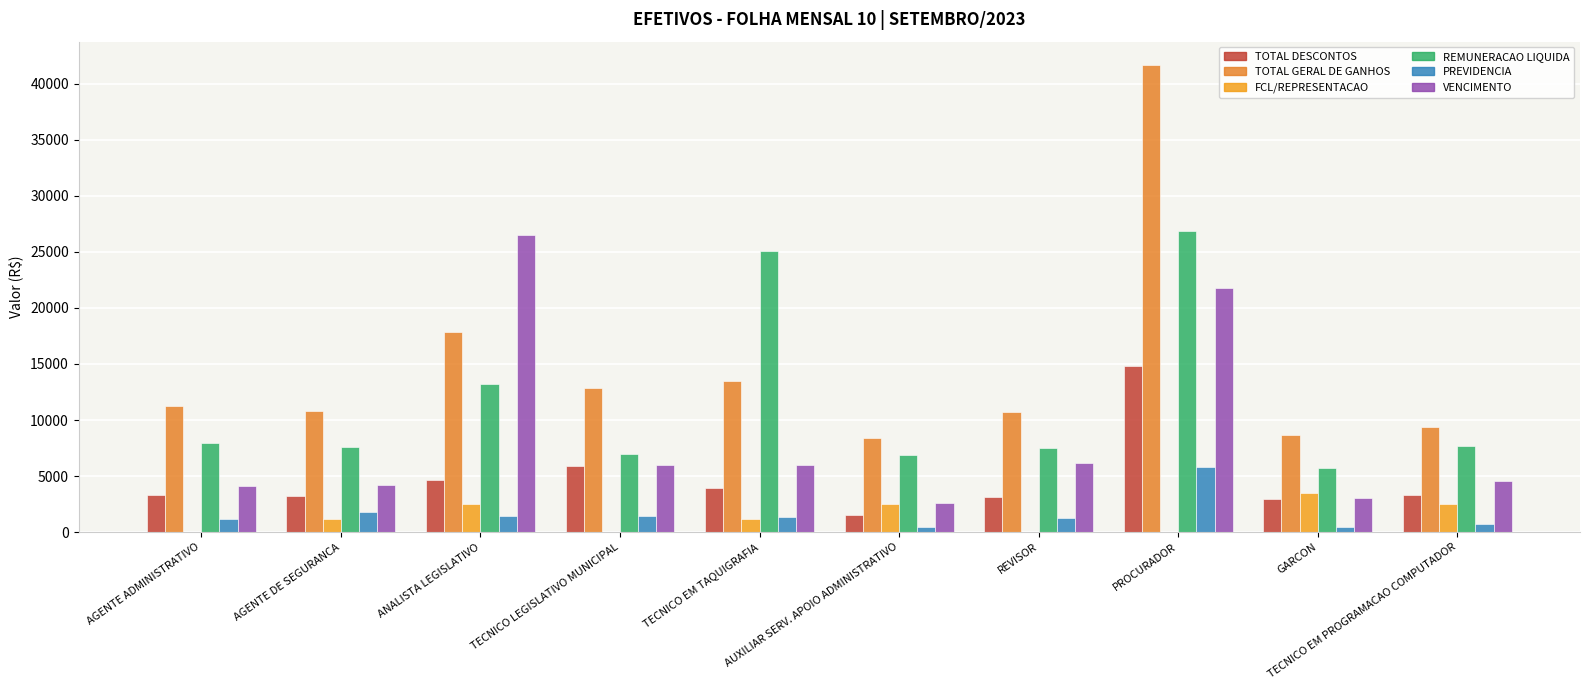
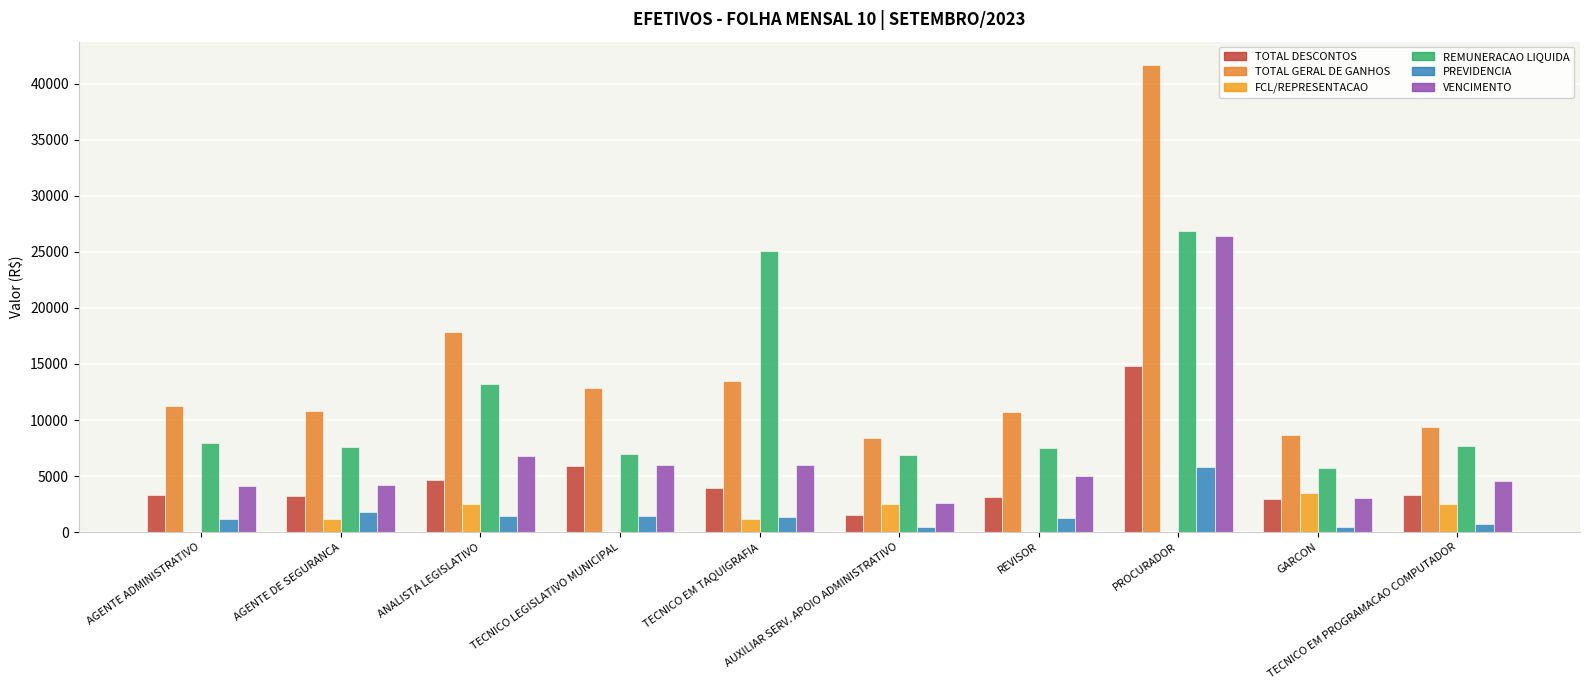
  {
    "TOTAL DESCONTOS": {
      "AGENTE ADMINISTRATIVO": 3300,
      "AGENTE DE SEGURANCA": 3200,
      "ANALISTA LEGISLATIVO": 4700,
      "TECNICO LEGISLATIVO MUNICIPAL": 5900,
      "TECNICO EM TAQUIGRAFIA": 3900,
      "AUXILIAR SERV. APOIO ADMINISTRATIVO": 1500,
      "REVISOR": 3200,
      "PROCURADOR": 14800,
      "GARCON": 3000,
      "TECNICO EM PROGRAMACAO COMPUTADOR": 3300
    },
    "REMUNERACAO LIQUIDA": {
      "AGENTE ADMINISTRATIVO": 8000,
      "AGENTE DE SEGURANCA": 7600,
      "ANALISTA LEGISLATIVO": 13200,
      "TECNICO LEGISLATIVO MUNICIPAL": 6900,
      "TECNICO EM TAQUIGRAFIA": 25000,
      "AUXILIAR SERV. APOIO ADMINISTRATIVO": 6900,
      "REVISOR": 7500,
      "PROCURADOR": 26900,
      "GARCON": 5700,
      "TECNICO EM PROGRAMACAO COMPUTADOR": 7700
    },
    "PREVIDENCIA": {
      "AGENTE ADMINISTRATIVO": 1200,
      "AGENTE DE SEGURANCA": 1800,
      "ANALISTA LEGISLATIVO": 1400,
      "TECNICO LEGISLATIVO MUNICIPAL": 1400,
      "TECNICO EM TAQUIGRAFIA": 1300,
      "AUXILIAR SERV. APOIO ADMINISTRATIVO": 500,
      "REVISOR": 1300,
      "PROCURADOR": 5800,
      "GARCON": 500,
      "TECNICO EM PROGRAMACAO COMPUTADOR": 700
    },
    "VENCIMENTO": {
      "AGENTE ADMINISTRATIVO": 4100,
      "AGENTE DE SEGURANCA": 4200,
-     "ANALISTA LEGISLATIVO": 26500,
+     "ANALISTA LEGISLATIVO": 6800,
      "TECNICO LEGISLATIVO MUNICIPAL": 6000,
      "TECNICO EM TAQUIGRAFIA": 6000,
      "AUXILIAR SERV. APOIO ADMINISTRATIVO": 2600,
-     "REVISOR": 6200,
-     "PROCURADOR": 21800,
+     "REVISOR": 5000,
+     "PROCURADOR": 26400,
      "GARCON": 3100,
      "TECNICO EM PROGRAMACAO COMPUTADOR": 4600
    }
  }
